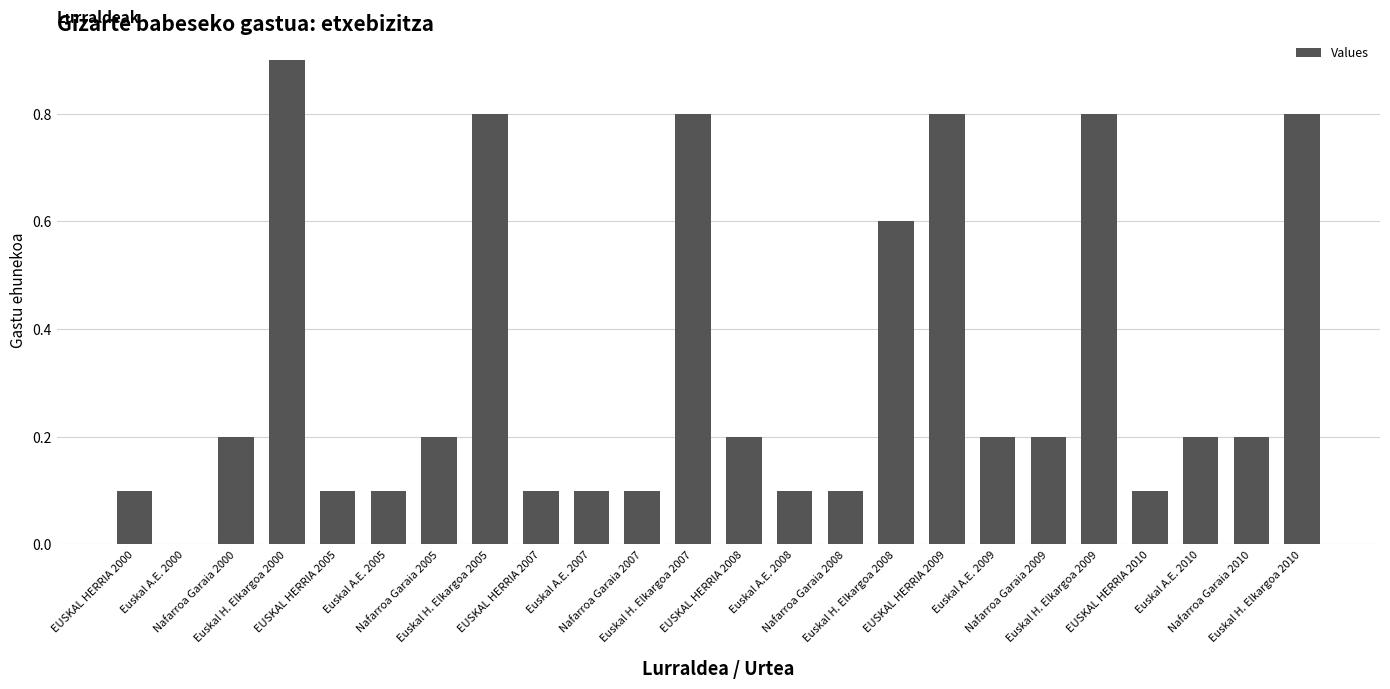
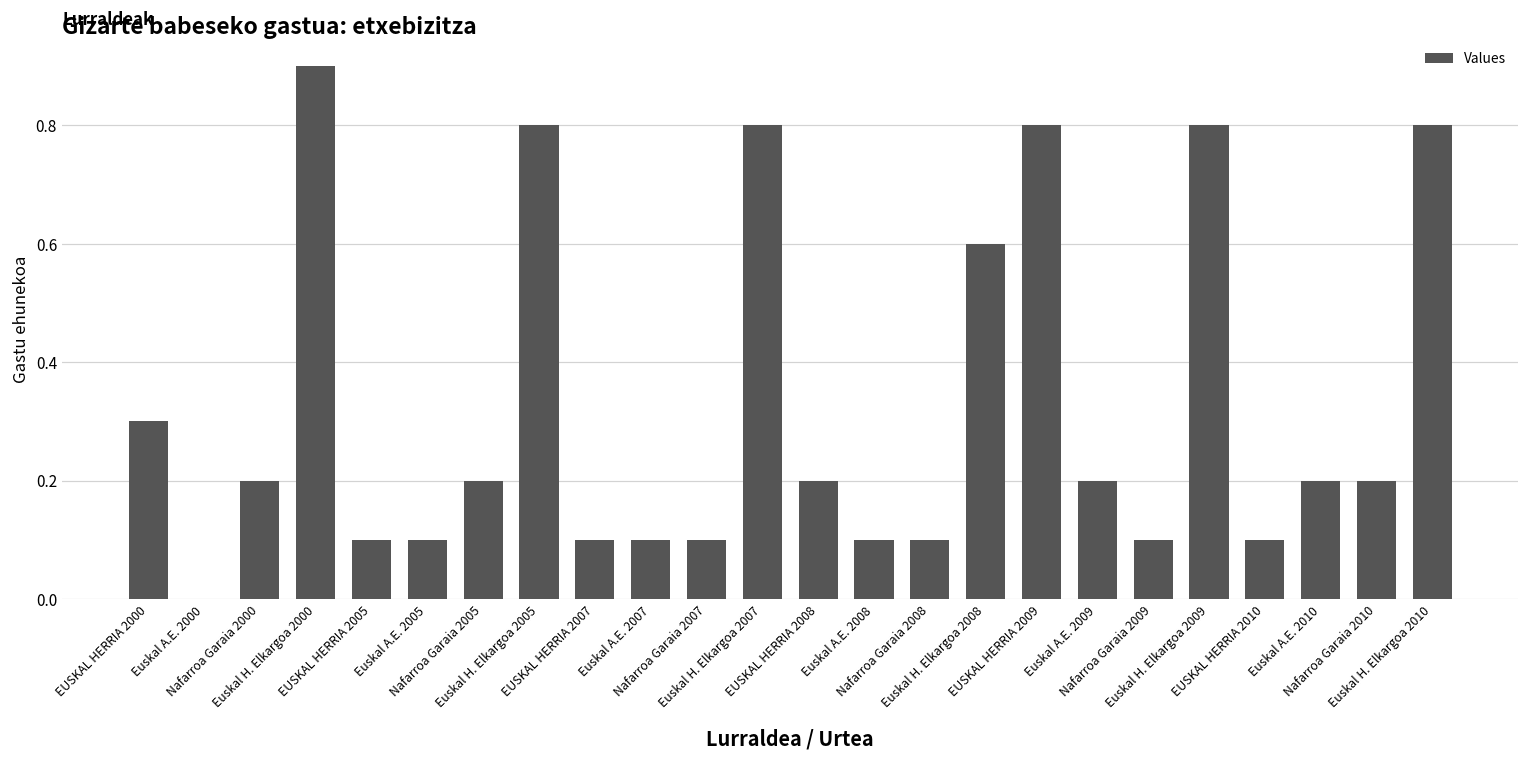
  {
-   "EUSKAL HERRIA 2000": 0.1,
+   "EUSKAL HERRIA 2000": 0.3,
    "Euskal A.E. 2000": 0.0,
    "Nafarroa Garaia 2000": 0.2,
    "Euskal H. Elkargoa 2000": 0.9,
    "EUSKAL HERRIA 2005": 0.1,
    "Euskal A.E. 2005": 0.1,
    "Nafarroa Garaia 2005": 0.2,
    "Euskal H. Elkargoa 2005": 0.8,
    "EUSKAL HERRIA 2007": 0.1,
    "Euskal A.E. 2007": 0.1,
    "Nafarroa Garaia 2007": 0.1,
    "Euskal H. Elkargoa 2007": 0.8,
    "EUSKAL HERRIA 2008": 0.2,
    "Euskal A.E. 2008": 0.1,
    "Nafarroa Garaia 2008": 0.1,
    "Euskal H. Elkargoa 2008": 0.6,
    "EUSKAL HERRIA 2009": 0.8,
    "Euskal A.E. 2009": 0.2,
-   "Nafarroa Garaia 2009": 0.2,
+   "Nafarroa Garaia 2009": 0.1,
    "Euskal H. Elkargoa 2009": 0.8,
    "EUSKAL HERRIA 2010": 0.1,
    "Euskal A.E. 2010": 0.2,
    "Nafarroa Garaia 2010": 0.2,
    "Euskal H. Elkargoa 2010": 0.8
  }
